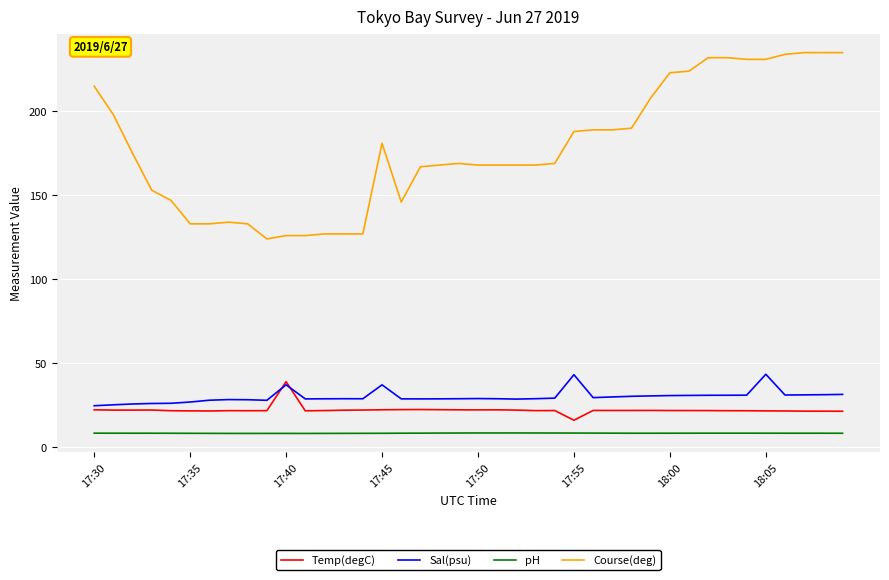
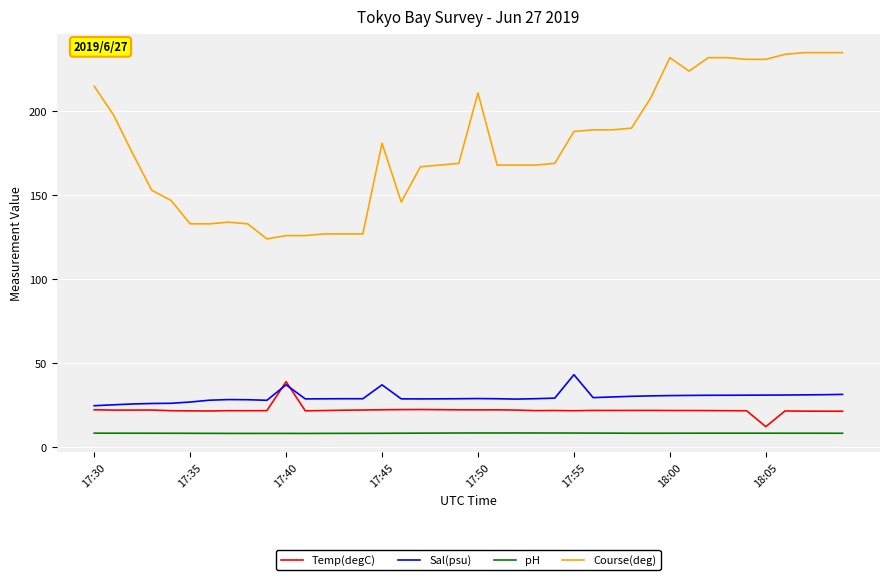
  {
    "Temp(degC)": {
      "17:30": 22,
      "17:35": 22,
      "17:40": 39,
      "17:45": 22,
      "17:50": 22,
-     "17:55": 16,
+     "17:55": 22,
      "18:00": 22,
-     "18:05": 22
+     "18:05": 12
    },
    "Sal(psu)": {
      "17:30": 25,
      "17:35": 27,
      "17:40": 37,
      "17:45": 37,
      "17:50": 29,
      "17:55": 43,
      "18:00": 31,
-     "18:05": 43
+     "18:05": 31
    },
    "pH": {
      "17:30": 8,
      "17:35": 8,
      "17:40": 8,
      "17:45": 8,
      "17:50": 8,
      "17:55": 8,
      "18:00": 8,
      "18:05": 8
    },
    "Course(deg)": {
      "17:30": 215,
      "17:35": 133,
      "17:40": 126,
      "17:45": 181,
-     "17:50": 168,
+     "17:50": 211,
      "17:55": 188,
-     "18:00": 223,
+     "18:00": 232,
      "18:05": 231
    }
  }
